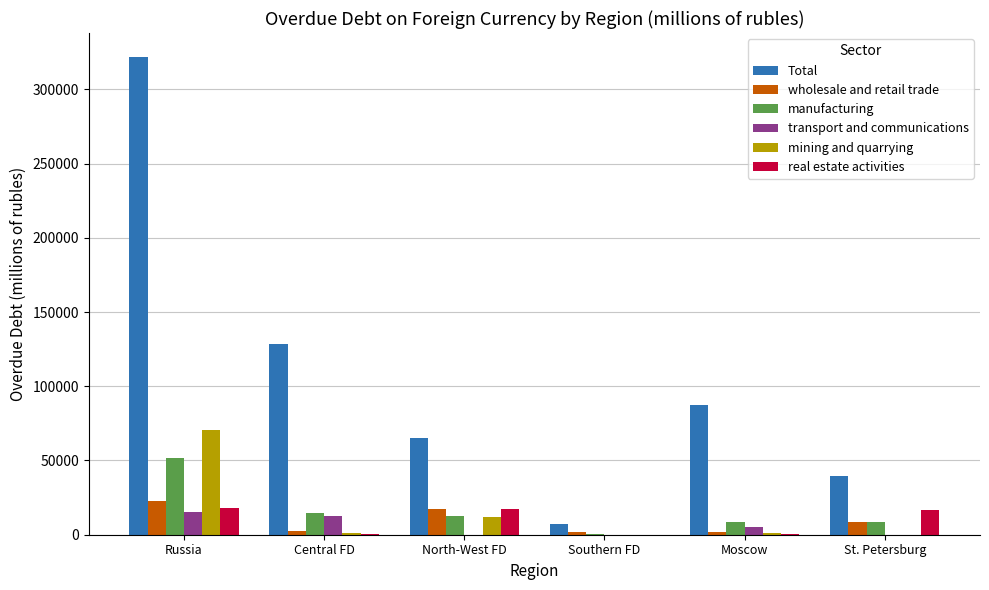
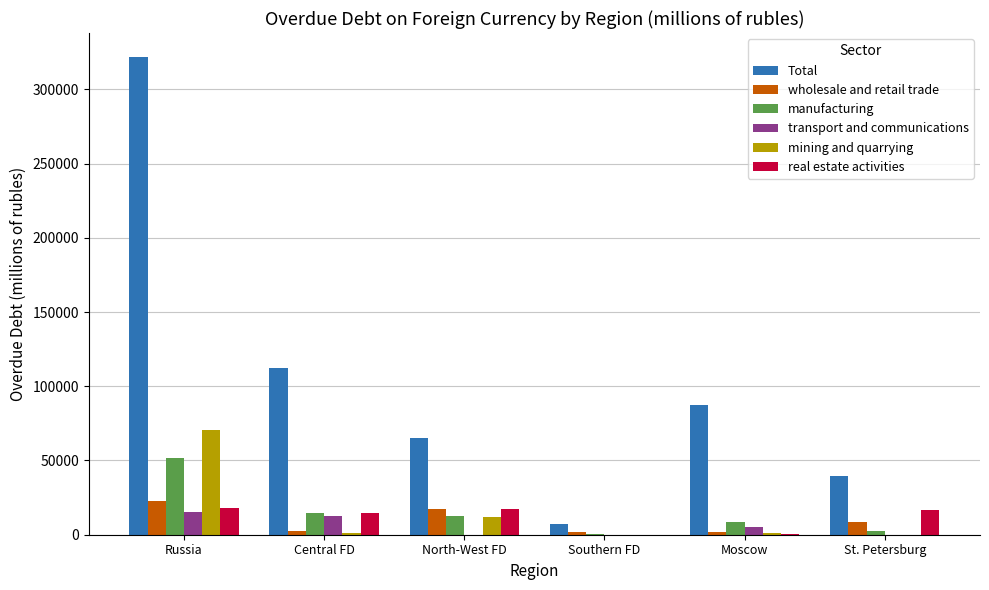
  {
    "Total": {
      "Russia": 322000,
-     "Central FD": 128000,
+     "Central FD": 112000,
      "North-West FD": 65000,
      "Southern FD": 7000,
      "Moscow": 88000,
      "St. Petersburg": 40000
    },
    "wholesale and retail trade": {
      "Russia": 23000,
      "Central FD": 3000,
      "North-West FD": 18000,
      "Southern FD": 2000,
      "St. Petersburg": 9000
    },
    "manufacturing": {
      "Russia": 51000,
      "Central FD": 15000,
      "North-West FD": 12000,
      "Moscow": 8000,
-     "St. Petersburg": 8000
+     "St. Petersburg": 3000
    },
    "transport and communications": {
      "Russia": 15000,
      "Central FD": 13000,
      "Moscow": 5000
    },
    "mining and quarrying": {
      "Russia": 71000,
      "North-West FD": 12000,
      "Southern FD": 0,
      "St. Petersburg": 0
    },
    "real estate activities": {
      "Russia": 18000,
-     "Central FD": 0,
+     "Central FD": 15000,
      "North-West FD": 18000,
      "Southern FD": 0,
      "St. Petersburg": 17000
    }
  }
